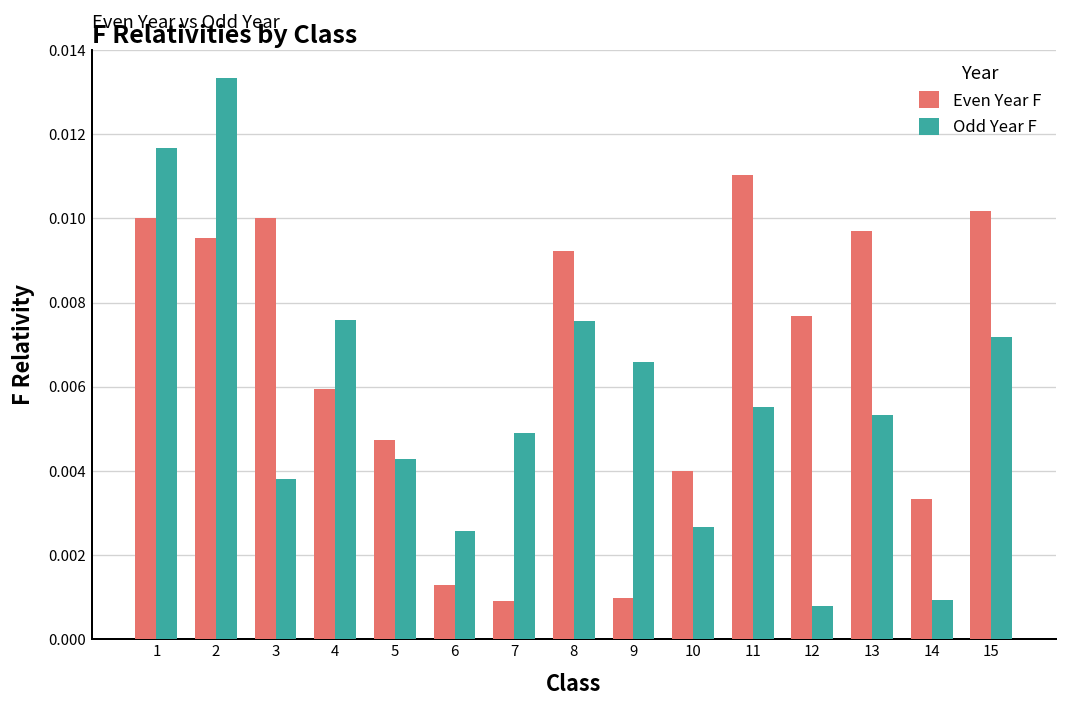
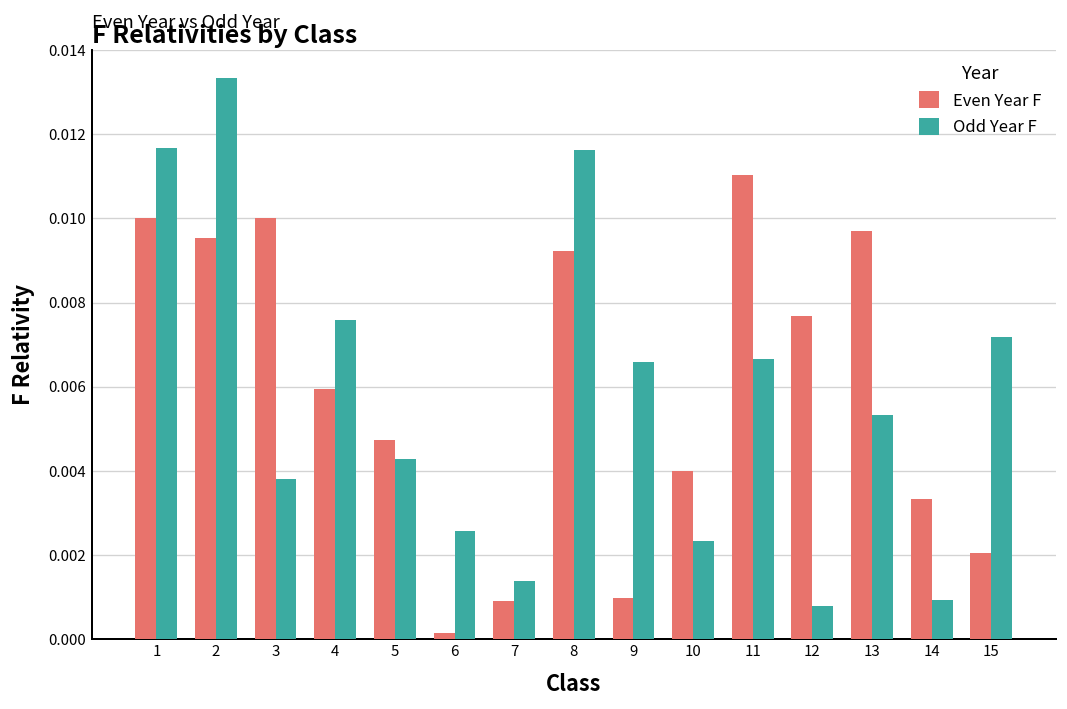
  {
    "Even Year F": {
      "1": 0.0100,
      "2": 0.0095,
      "3": 0.0100,
      "4": 0.0060,
      "5": 0.0047,
-     "6": 0.0013,
+     "6": 0.0002,
      "7": 0.0009,
      "8": 0.0092,
      "9": 0.0010,
      "10": 0.0040,
      "11": 0.0110,
      "12": 0.0077,
      "13": 0.0097,
      "14": 0.0033,
-     "15": 0.0102
+     "15": 0.0021
    },
    "Odd Year F": {
      "1": 0.0117,
      "2": 0.0133,
      "3": 0.0038,
      "4": 0.0076,
      "5": 0.0043,
      "6": 0.0026,
-     "7": 0.0049,
-     "8": 0.0076,
+     "7": 0.0014,
+     "8": 0.0116,
      "9": 0.0066,
-     "10": 0.0027,
-     "11": 0.0055,
+     "10": 0.0023,
+     "11": 0.0067,
      "12": 0.0008,
      "13": 0.0053,
      "14": 0.0009,
      "15": 0.0072
    }
  }
